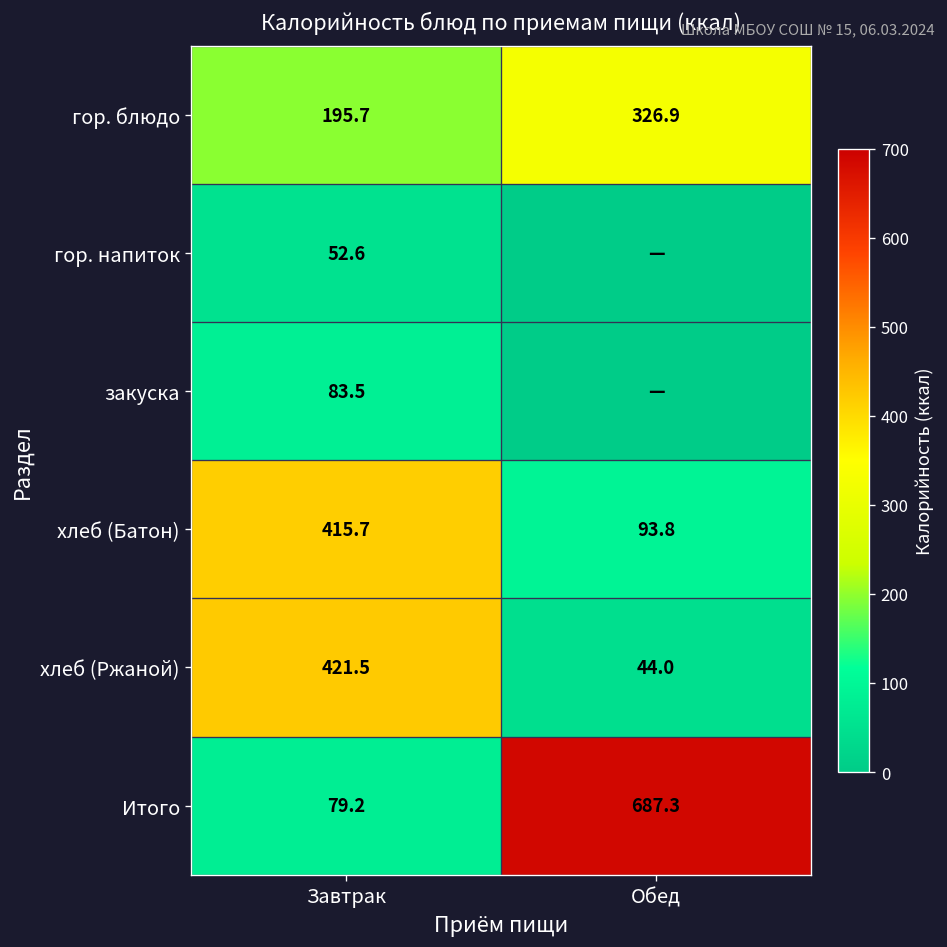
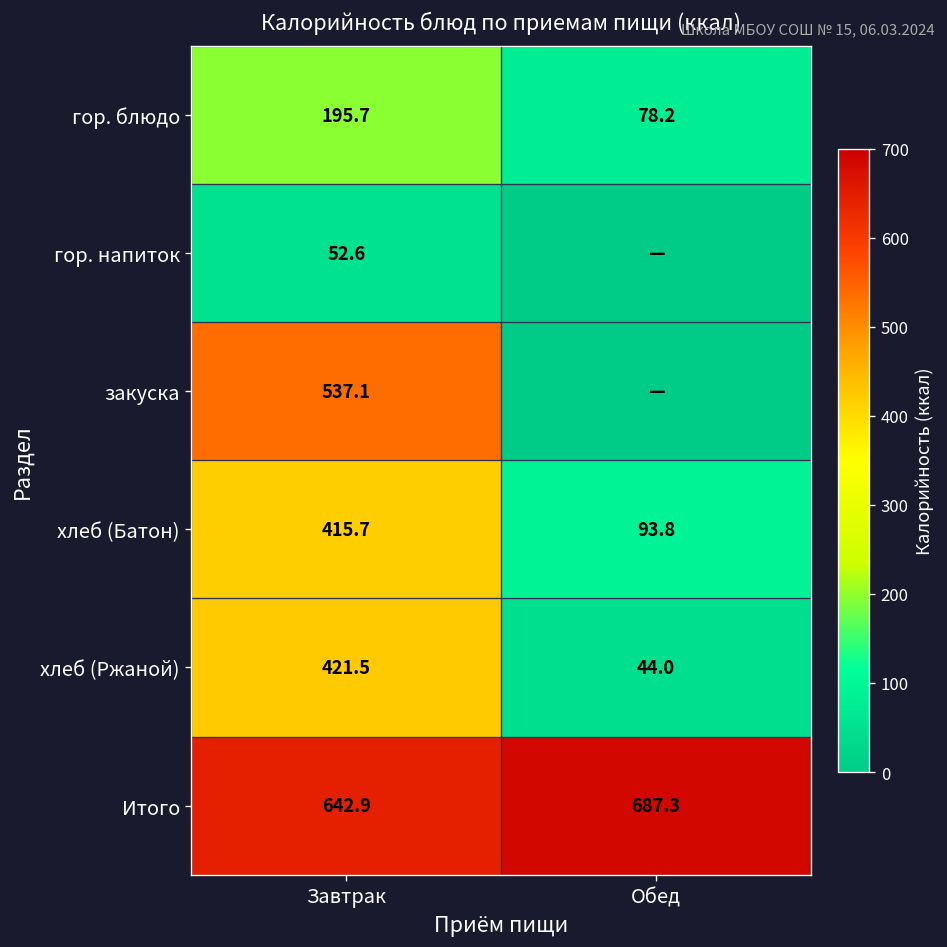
  {
    "гор. блюдо": {
      "Завтрак": 195.7,
-     "Обед": 326.9
+     "Обед": 78.2
    },
    "гор. напиток": {
      "Завтрак": 52.6
    },
    "закуска": {
-     "Завтрак": 83.5
+     "Завтрак": 537.1
    },
    "хлеб (Батон)": {
      "Завтрак": 415.7,
      "Обед": 93.8
    },
    "хлеб (Ржаной)": {
      "Завтрак": 421.5,
      "Обед": 44.0
    },
    "Итого": {
-     "Завтрак": 79.2,
+     "Завтрак": 642.9,
      "Обед": 687.3
    }
  }
